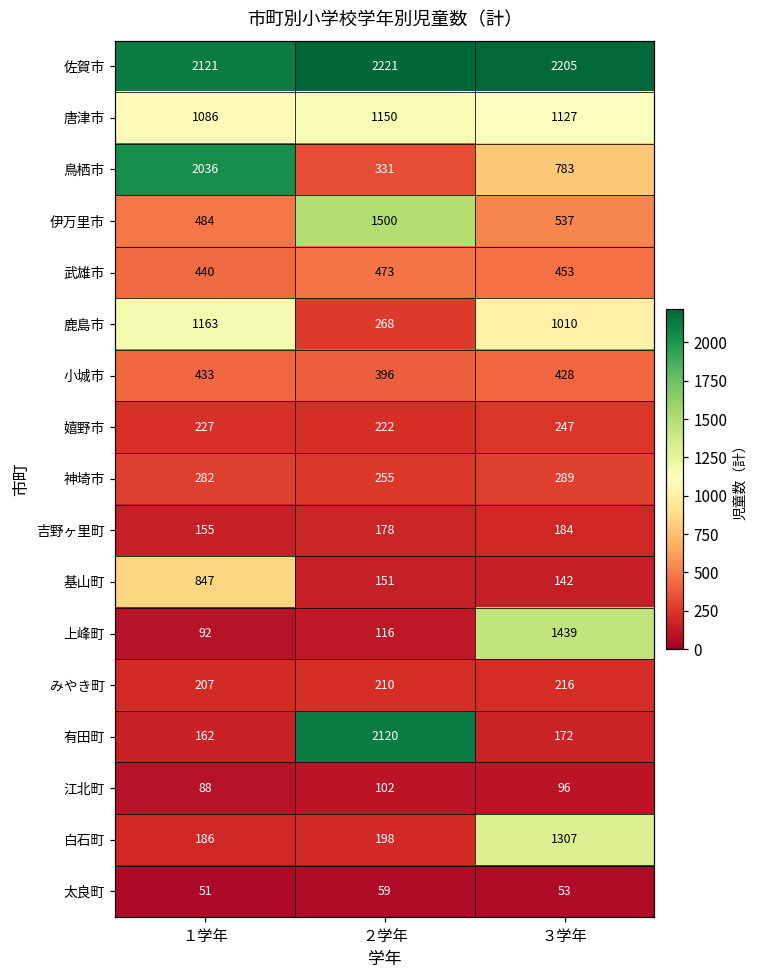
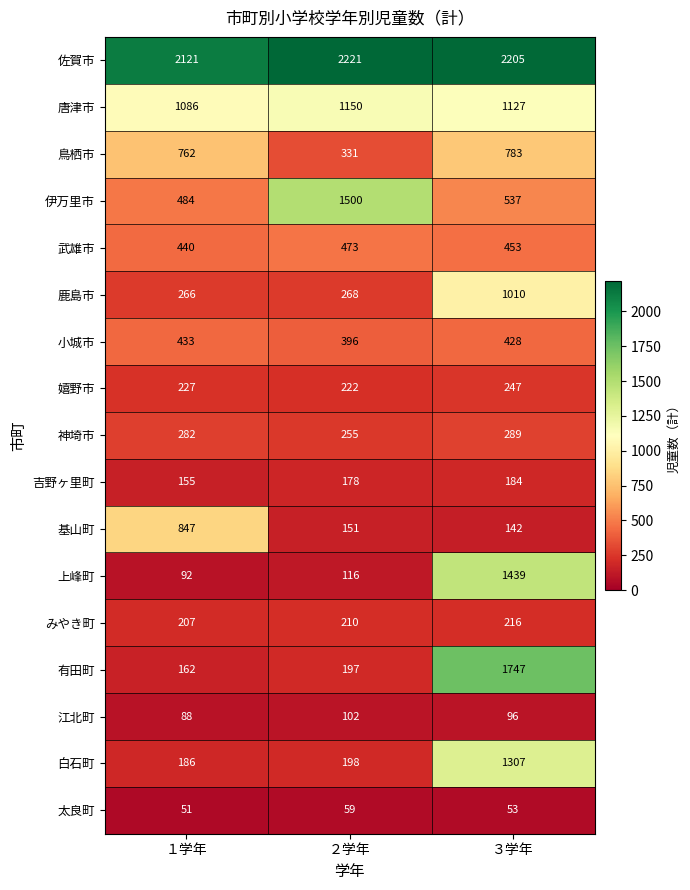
  {
    "佐賀市": {
      "１学年": 2121,
      "２学年": 2221,
      "３学年": 2205
    },
    "唐津市": {
      "１学年": 1086,
      "２学年": 1150,
      "３学年": 1127
    },
    "鳥栖市": {
-     "１学年": 2036,
+     "１学年": 762,
      "２学年": 331,
      "３学年": 783
    },
    "伊万里市": {
      "１学年": 484,
      "２学年": 1500,
      "３学年": 537
    },
    "武雄市": {
      "１学年": 440,
      "２学年": 473,
      "３学年": 453
    },
    "鹿島市": {
-     "１学年": 1163,
+     "１学年": 266,
      "２学年": 268,
      "３学年": 1010
    },
    "小城市": {
      "１学年": 433,
      "２学年": 396,
      "３学年": 428
    },
    "嬉野市": {
      "１学年": 227,
      "２学年": 222,
      "３学年": 247
    },
    "神埼市": {
      "１学年": 282,
      "２学年": 255,
      "３学年": 289
    },
    "吉野ヶ里町": {
      "１学年": 155,
      "２学年": 178,
      "３学年": 184
    },
    "基山町": {
      "１学年": 847,
      "２学年": 151,
      "３学年": 142
    },
    "上峰町": {
      "１学年": 92,
      "２学年": 116,
      "３学年": 1439
    },
    "みやき町": {
      "１学年": 207,
      "２学年": 210,
      "３学年": 216
    },
    "有田町": {
      "１学年": 162,
-     "２学年": 2120,
-     "３学年": 172
+     "２学年": 197,
+     "３学年": 1747
    },
    "江北町": {
      "１学年": 88,
      "２学年": 102,
      "３学年": 96
    },
    "白石町": {
      "１学年": 186,
      "２学年": 198,
      "３学年": 1307
    },
    "太良町": {
      "１学年": 51,
      "２学年": 59,
      "３学年": 53
    }
  }
